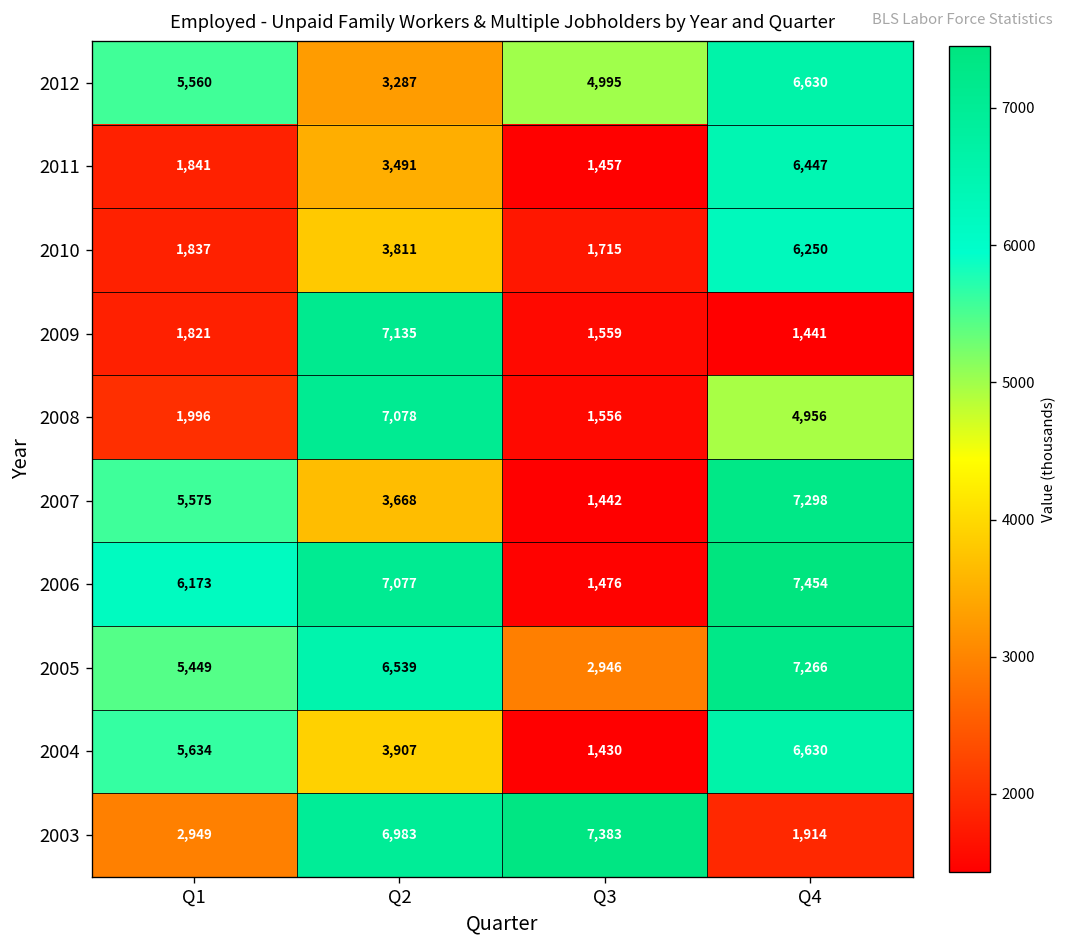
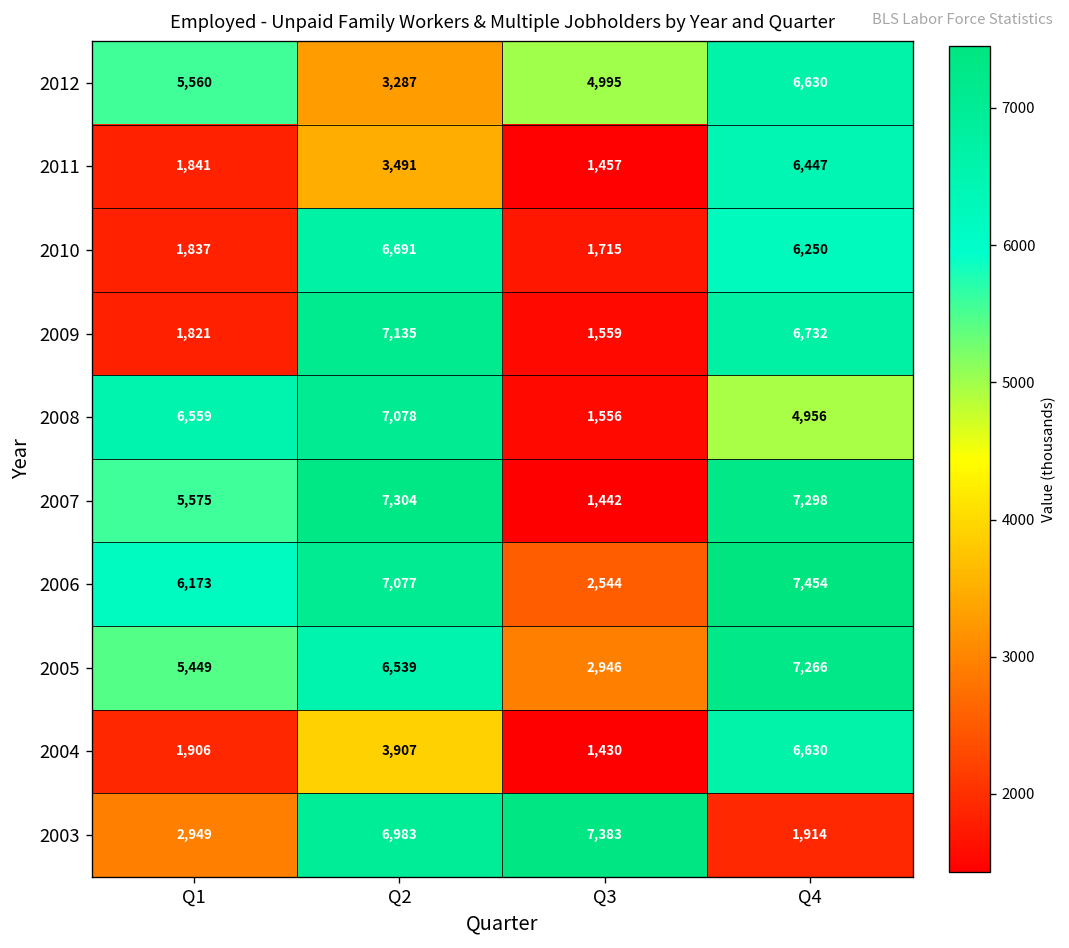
  {
    "2012": {
      "Q1": "5,560",
      "Q2": "3,287",
      "Q3": "4,995",
      "Q4": "6,630"
    },
    "2011": {
      "Q1": "1,841",
      "Q2": "3,491",
      "Q3": "1,457",
      "Q4": "6,447"
    },
    "2010": {
      "Q1": "1,837",
-     "Q2": "3,811",
+     "Q2": "6,691",
      "Q3": "1,715",
      "Q4": "6,250"
    },
    "2009": {
      "Q1": "1,821",
      "Q2": "7,135",
      "Q3": "1,559",
-     "Q4": "1,441"
+     "Q4": "6,732"
    },
    "2008": {
-     "Q1": "1,996",
+     "Q1": "6,559",
      "Q2": "7,078",
      "Q3": "1,556",
      "Q4": "4,956"
    },
    "2007": {
      "Q1": "5,575",
-     "Q2": "3,668",
+     "Q2": "7,304",
      "Q3": "1,442",
      "Q4": "7,298"
    },
    "2006": {
      "Q1": "6,173",
      "Q2": "7,077",
-     "Q3": "1,476",
+     "Q3": "2,544",
      "Q4": "7,454"
    },
    "2005": {
      "Q1": "5,449",
      "Q2": "6,539",
      "Q3": "2,946",
      "Q4": "7,266"
    },
    "2004": {
-     "Q1": "5,634",
+     "Q1": "1,906",
      "Q2": "3,907",
      "Q3": "1,430",
      "Q4": "6,630"
    },
    "2003": {
      "Q1": "2,949",
      "Q2": "6,983",
      "Q3": "7,383",
      "Q4": "1,914"
    }
  }
